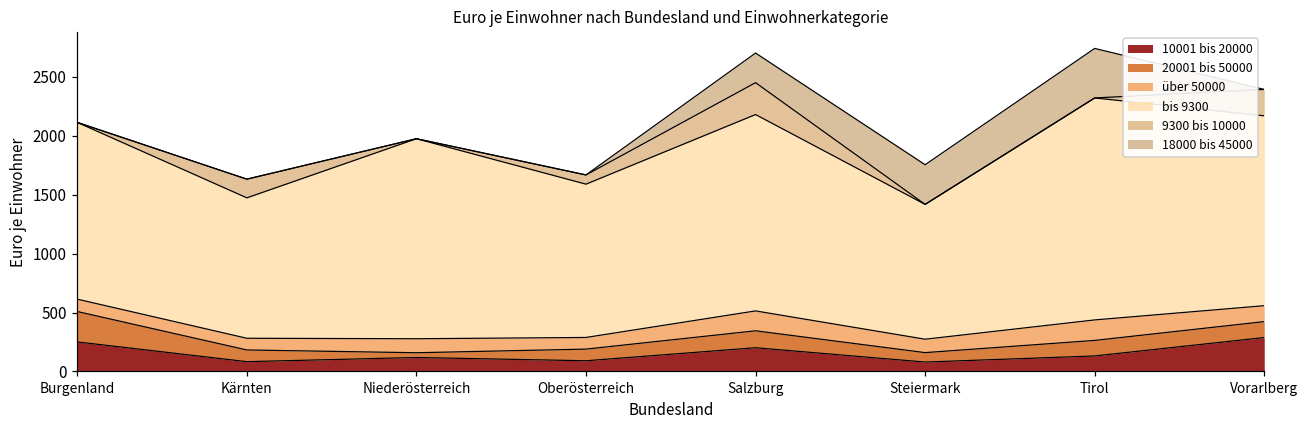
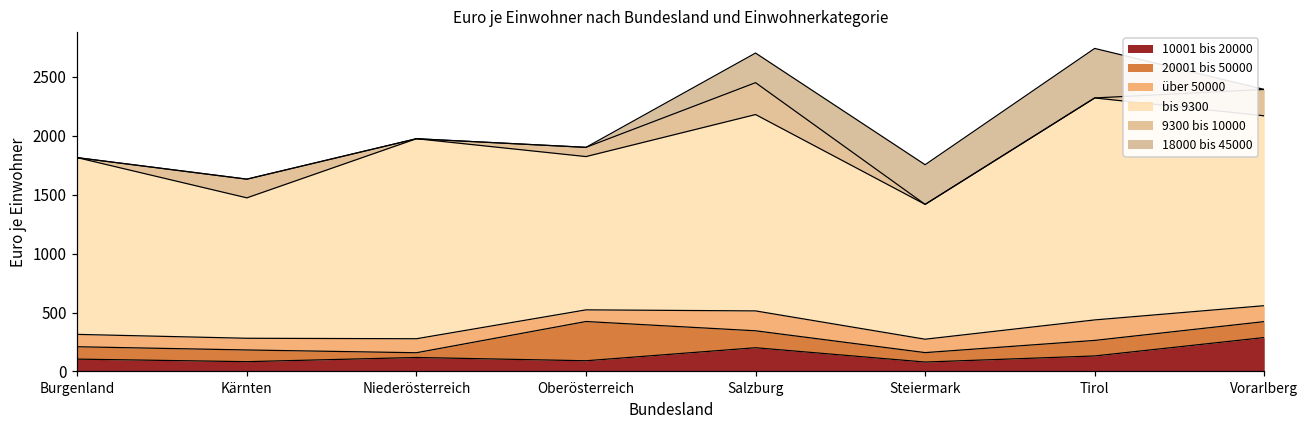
  {
    "10001 bis 20000": {
-     "Burgenland": 250,
+     "Burgenland": 100,
      "Kärnten": 80,
      "Niederösterreich": 120,
      "Oberösterreich": 90,
      "Salzburg": 200,
      "Steiermark": 80,
      "Tirol": 130,
      "Vorarlberg": 290
    },
    "20001 bis 50000": {
-     "Burgenland": 260,
+     "Burgenland": 100,
      "Kärnten": 100,
      "Niederösterreich": 40,
-     "Oberösterreich": 100,
+     "Oberösterreich": 330,
      "Salzburg": 140,
      "Steiermark": 80,
      "Tirol": 130,
      "Vorarlberg": 140
    },
    "bis 9300": {
      "Kärnten": 1190,
      "Oberösterreich": 1300,
      "Salzburg": 1670,
      "Vorarlberg": 1610
    }
  }
